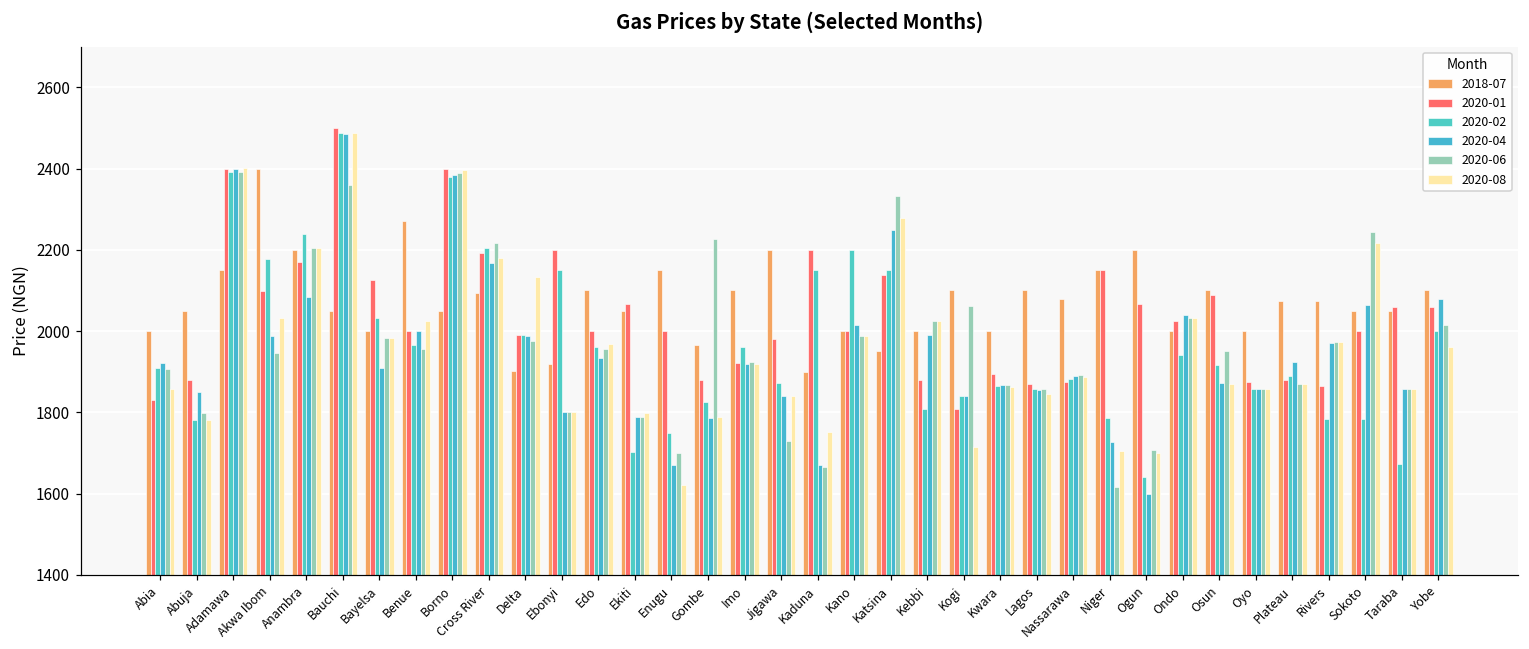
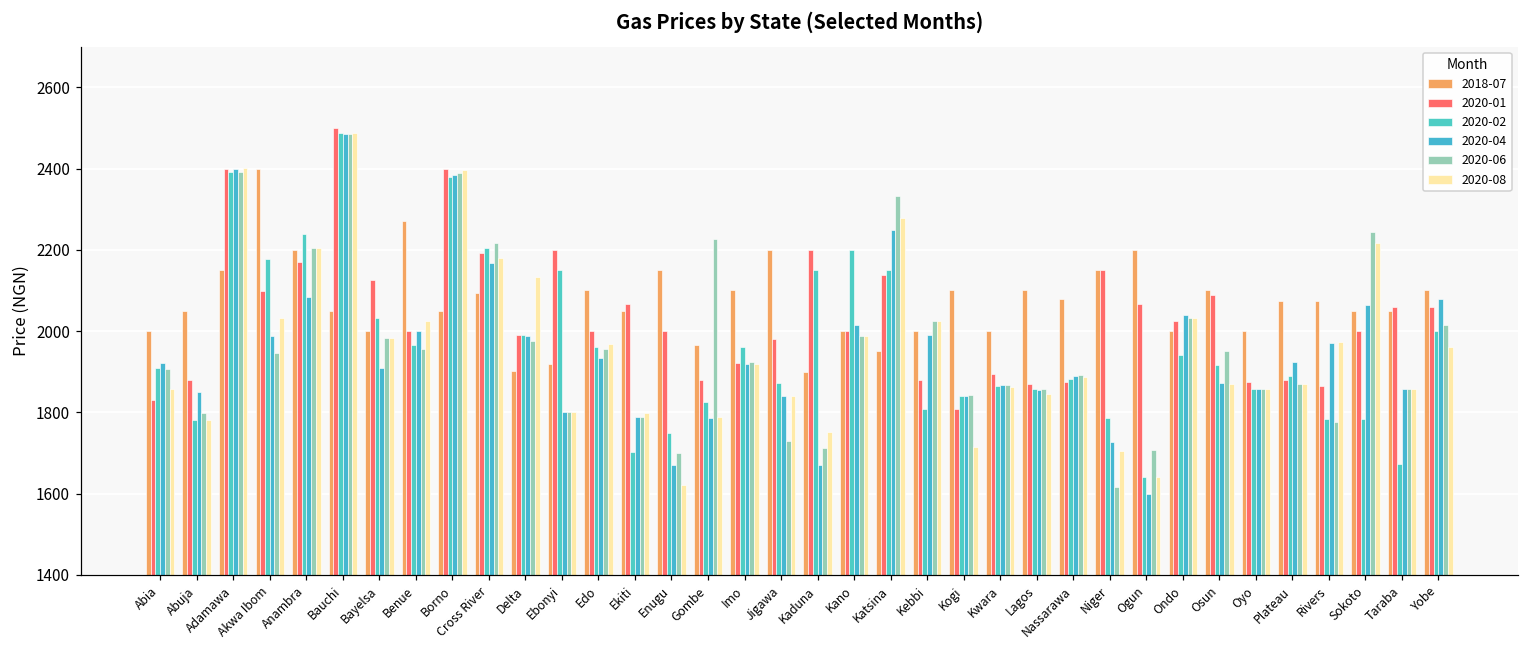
  {
    "2020-06": {
      "Abia": 1910,
      "Abuja": 1800,
      "Adamawa": 2390,
      "Akwa Ibom": 1950,
      "Anambra": 2210,
-     "Bauchi": 2360,
+     "Bauchi": 2490,
      "Bayelsa": 1980,
      "Benue": 1960,
      "Borno": 2390,
      "Cross River": 2220,
      "Delta": 1980,
      "Ebonyi": 1800,
      "Edo": 1960,
      "Ekiti": 1790,
      "Enugu": 1700,
      "Gombe": 2230,
      "Imo": 1930,
      "Jigawa": 1730,
-     "Kaduna": 1670,
+     "Kaduna": 1710,
      "Kano": 1990,
      "Katsina": 2330,
      "Kebbi": 2030,
-     "Kogi": 2060,
+     "Kogi": 1840,
      "Kwara": 1870,
      "Lagos": 1860,
      "Nassarawa": 1890,
      "Niger": 1620,
      "Ogun": 1710,
      "Ondo": 2030,
      "Osun": 1950,
      "Oyo": 1860,
      "Plateau": 1870,
-     "Rivers": 1970,
+     "Rivers": 1780,
      "Sokoto": 2240,
      "Taraba": 1860,
      "Yobe": 2010
    },
    "2020-08": {
      "Abia": 1860,
      "Abuja": 1780,
      "Adamawa": 2400,
      "Akwa Ibom": 2030,
      "Anambra": 2210,
      "Bauchi": 2490,
      "Bayelsa": 1980,
      "Benue": 2030,
      "Borno": 2400,
      "Cross River": 2180,
      "Delta": 2130,
      "Ebonyi": 1800,
      "Edo": 1970,
      "Ekiti": 1800,
      "Enugu": 1620,
      "Gombe": 1790,
      "Imo": 1920,
      "Jigawa": 1840,
      "Kaduna": 1750,
      "Kano": 1990,
      "Katsina": 2280,
      "Kebbi": 2030,
      "Kogi": 1710,
      "Kwara": 1860,
      "Lagos": 1840,
      "Nassarawa": 1890,
      "Niger": 1710,
-     "Ogun": 1700,
+     "Ogun": 1640,
      "Ondo": 2030,
      "Osun": 1870,
      "Oyo": 1860,
      "Plateau": 1870,
      "Rivers": 1970,
      "Sokoto": 2220,
      "Taraba": 1860,
      "Yobe": 1960
    }
  }
